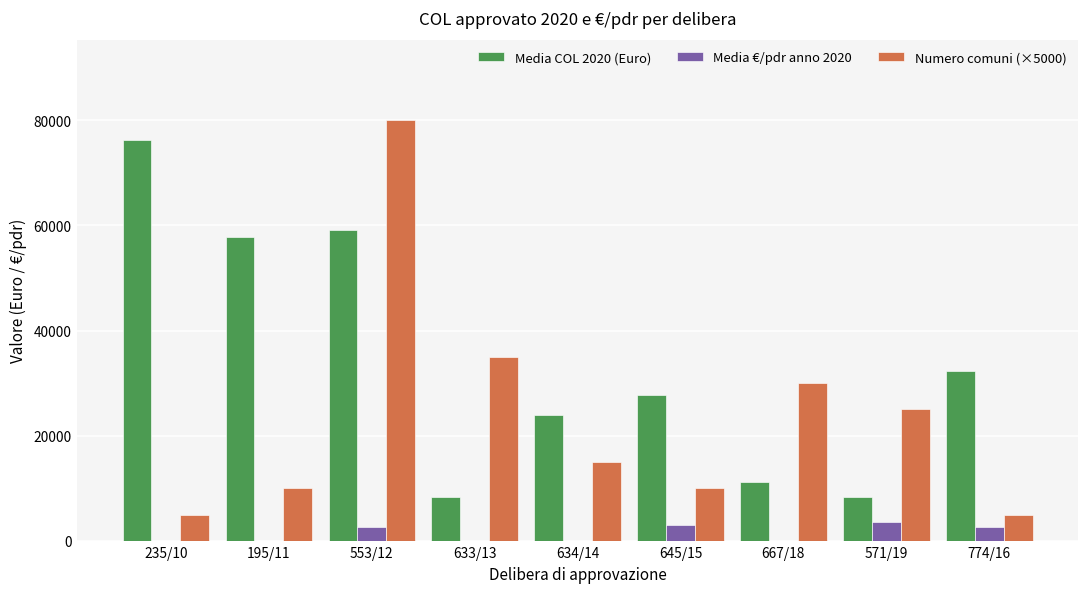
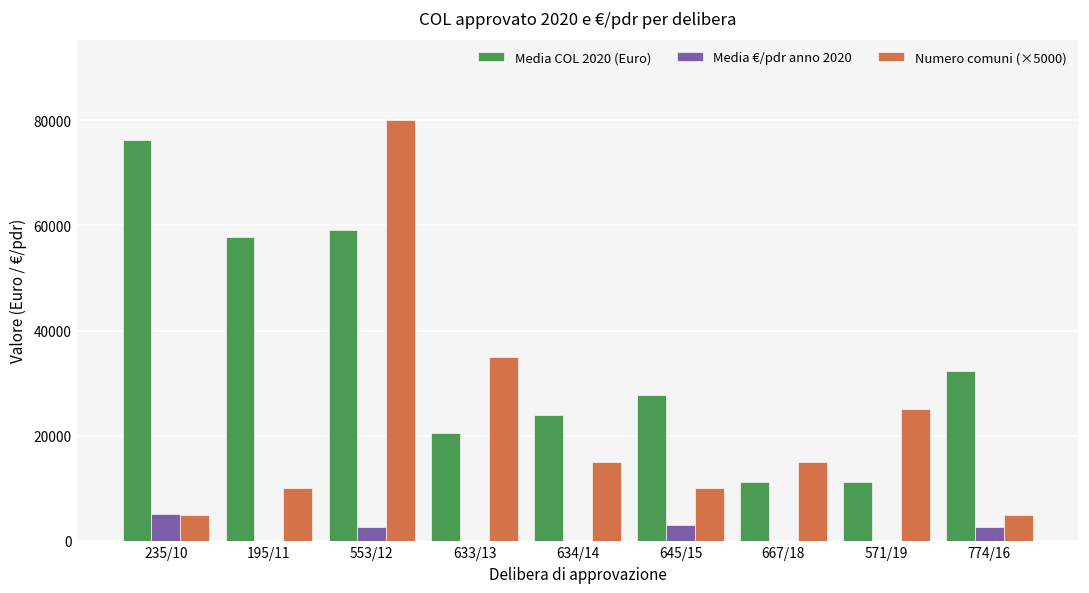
  {
    "Media COL 2020 (Euro)": {
      "235/10": 76000,
      "195/11": 58000,
      "553/12": 59000,
-     "633/13": 8000,
+     "633/13": 20000,
      "634/14": 24000,
      "645/15": 28000,
      "667/18": 11000,
-     "571/19": 8000,
+     "571/19": 11000,
      "774/16": 32000
    },
    "Media €/pdr anno 2020": {
-     "235/10": 0,
+     "235/10": 5000,
      "553/12": 3000,
      "645/15": 3000,
-     "571/19": 4000,
+     "571/19": 0,
      "774/16": 3000
    },
    "Numero comuni (×5000)": {
      "235/10": 5000,
      "195/11": 10000,
      "553/12": 80000,
      "633/13": 35000,
      "634/14": 15000,
      "645/15": 10000,
-     "667/18": 30000,
+     "667/18": 15000,
      "571/19": 25000,
      "774/16": 5000
    }
  }
